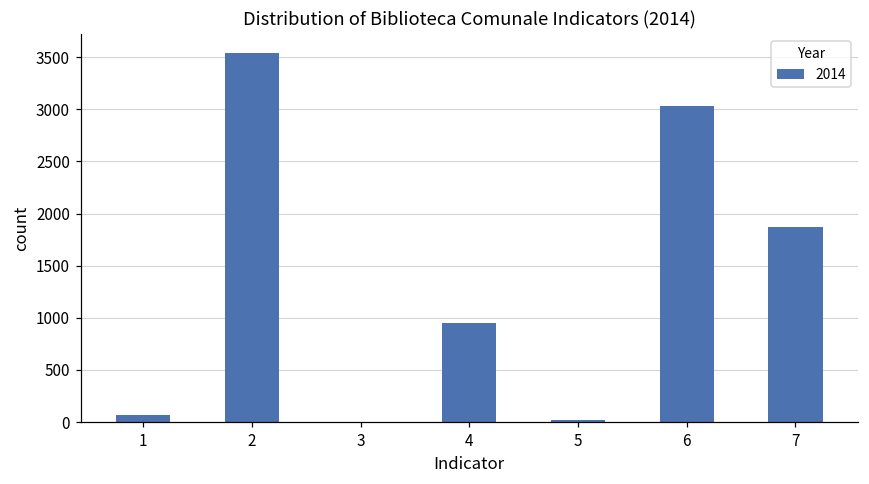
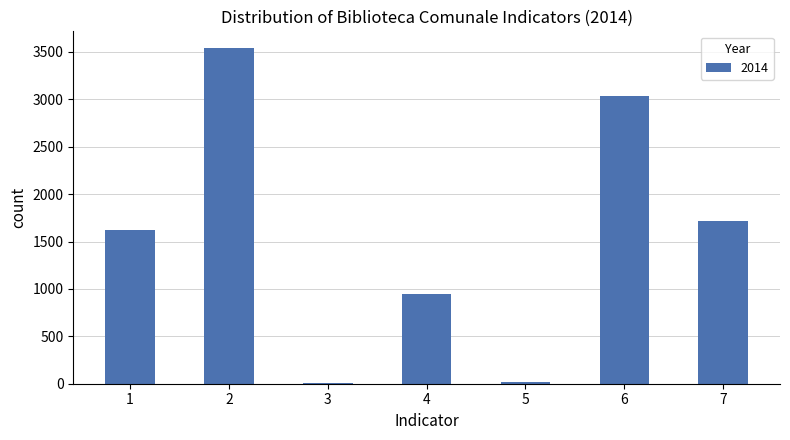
  {
-   "1": 100,
+   "1": 1600,
    "2": 3500,
    "4": 900,
    "6": 3000,
-   "7": 1900
+   "7": 1700
  }
